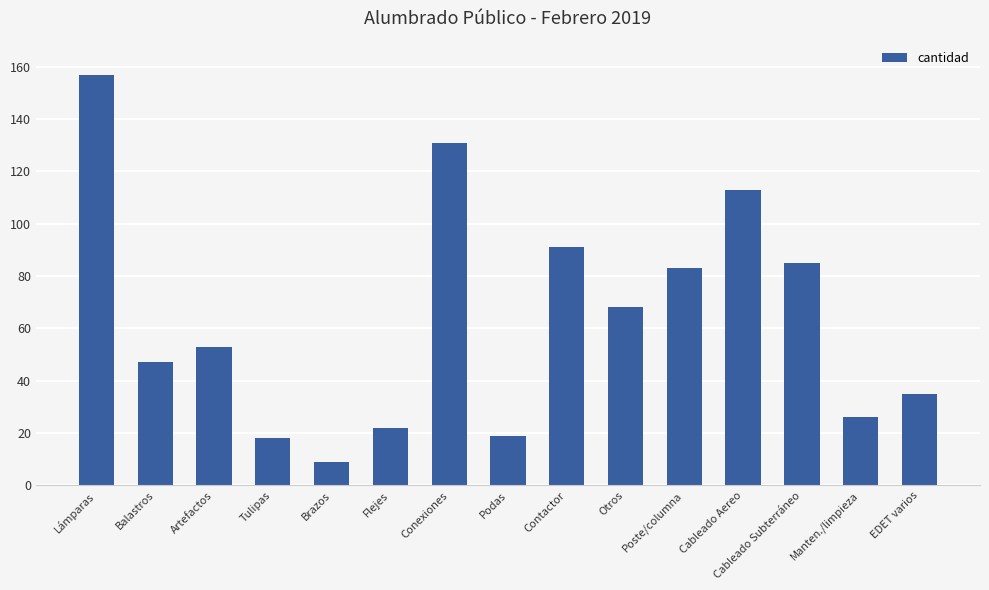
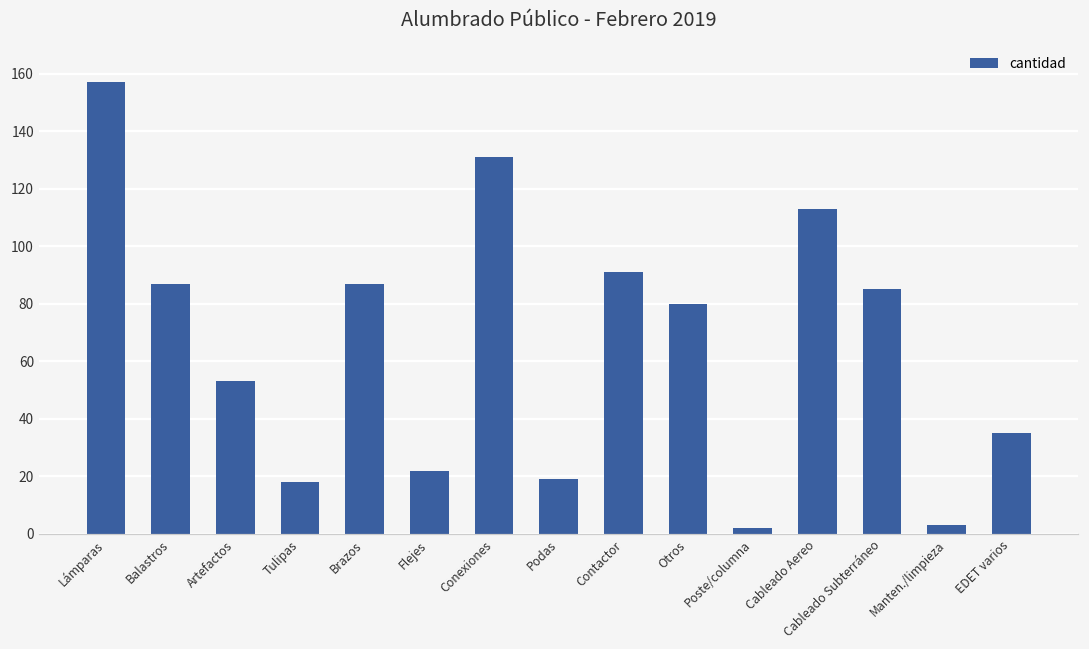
  {
    "Lámparas": 157,
-   "Balastros": 47,
+   "Balastros": 87,
    "Artefactos": 53,
    "Tulipas": 18,
-   "Brazos": 9,
+   "Brazos": 87,
    "Flejes": 22,
    "Conexiones": 131,
    "Podas": 19,
    "Contactor": 91,
-   "Otros": 68,
-   "Poste/columna": 83,
+   "Otros": 80,
+   "Poste/columna": 2,
    "Cableado Aereo": 113,
    "Cableado Subterráneo": 85,
-   "Manten./limpieza": 26,
+   "Manten./limpieza": 3,
    "EDET varios": 35
  }
